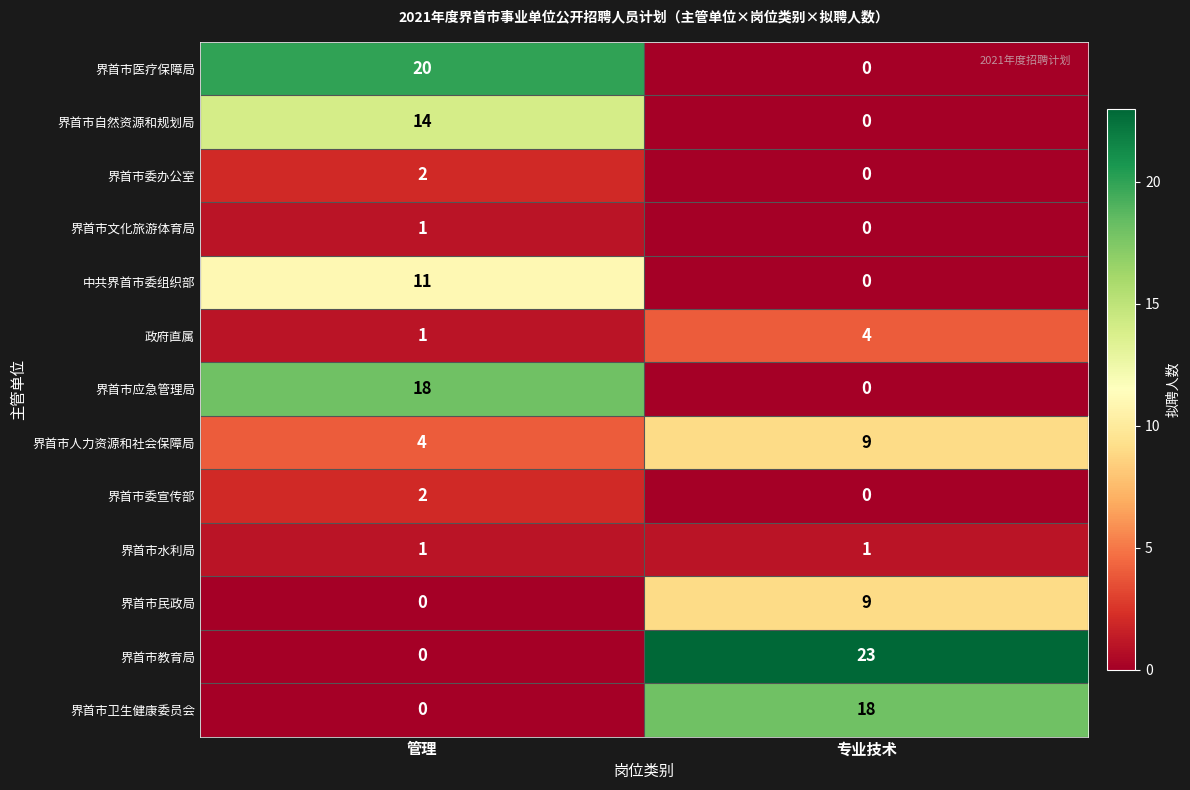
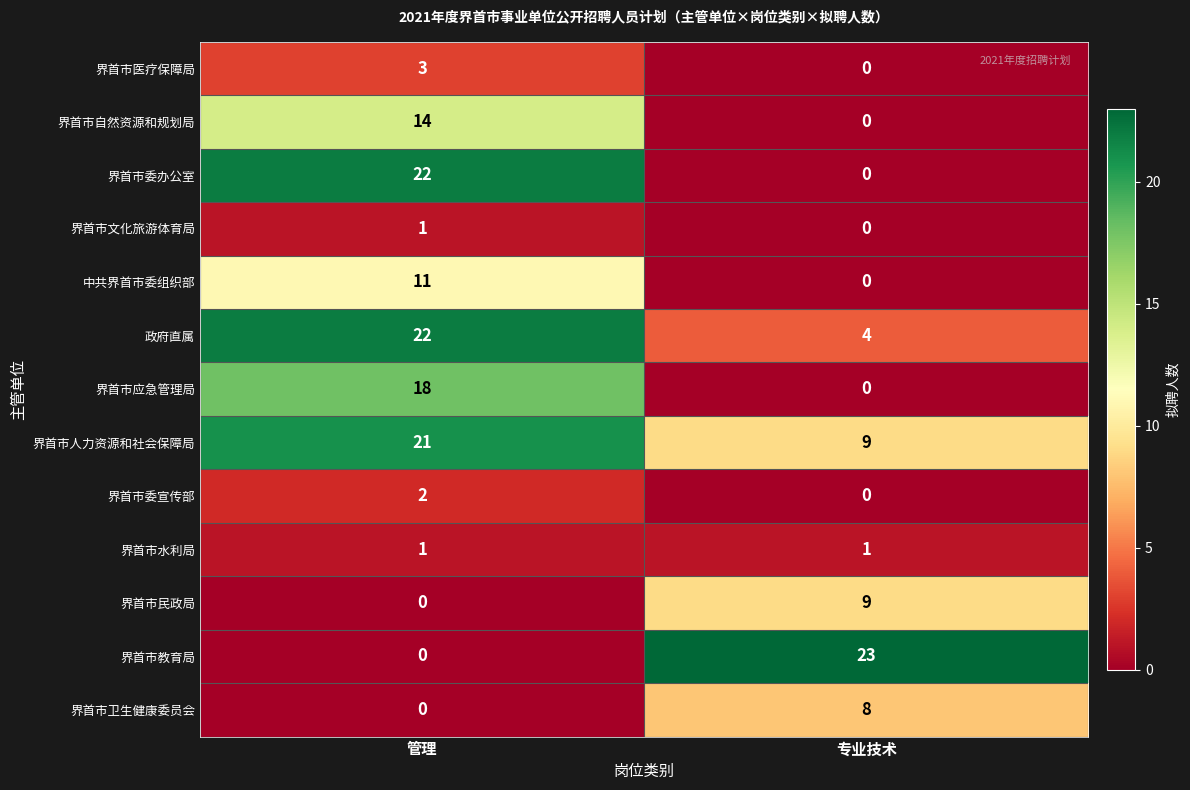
  {
    "界首市医疗保障局": {
-     "管理": 20
+     "管理": 3
    },
    "界首市自然资源和规划局": {
      "管理": 14,
      "专业技术": 0
    },
    "界首市委办公室": {
-     "管理": 2,
+     "管理": 22,
      "专业技术": 0
    },
    "界首市文化旅游体育局": {
      "管理": 1,
      "专业技术": 0
    },
    "中共界首市委组织部": {
      "管理": 11,
      "专业技术": 0
    },
    "政府直属": {
-     "管理": 1,
+     "管理": 22,
      "专业技术": 4
    },
    "界首市应急管理局": {
      "管理": 18,
      "专业技术": 0
    },
    "界首市人力资源和社会保障局": {
-     "管理": 4,
+     "管理": 21,
      "专业技术": 9
    },
    "界首市委宣传部": {
      "管理": 2,
      "专业技术": 0
    },
    "界首市水利局": {
      "管理": 1,
      "专业技术": 1
    },
    "界首市民政局": {
      "管理": 0,
      "专业技术": 9
    },
    "界首市教育局": {
      "管理": 0,
      "专业技术": 23
    },
    "界首市卫生健康委员会": {
      "管理": 0,
-     "专业技术": 18
+     "专业技术": 8
    }
  }
